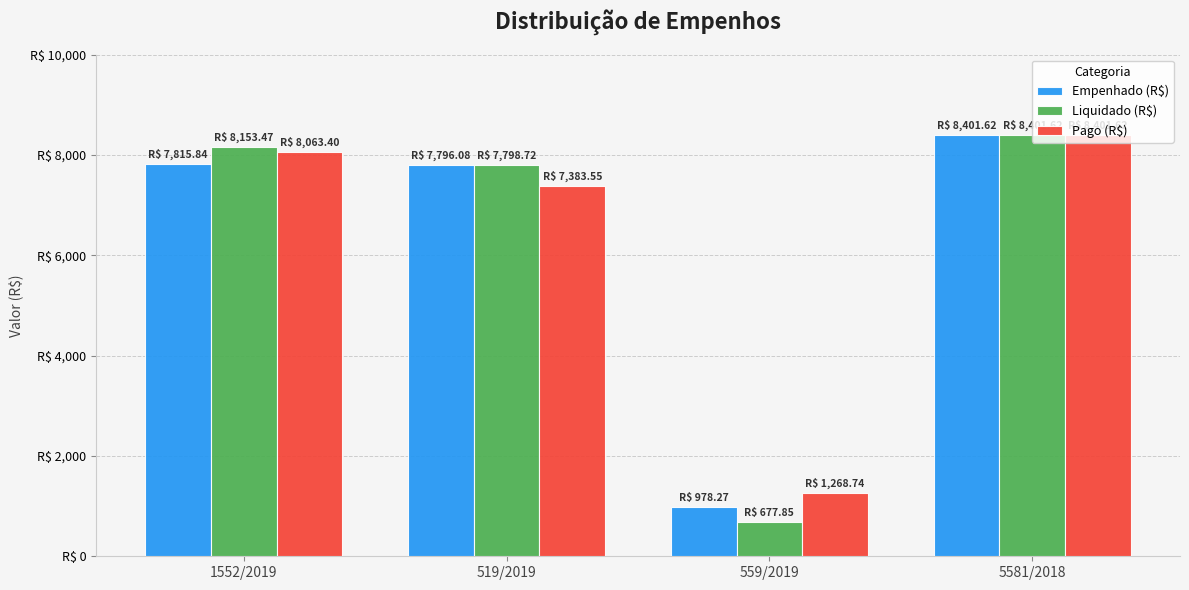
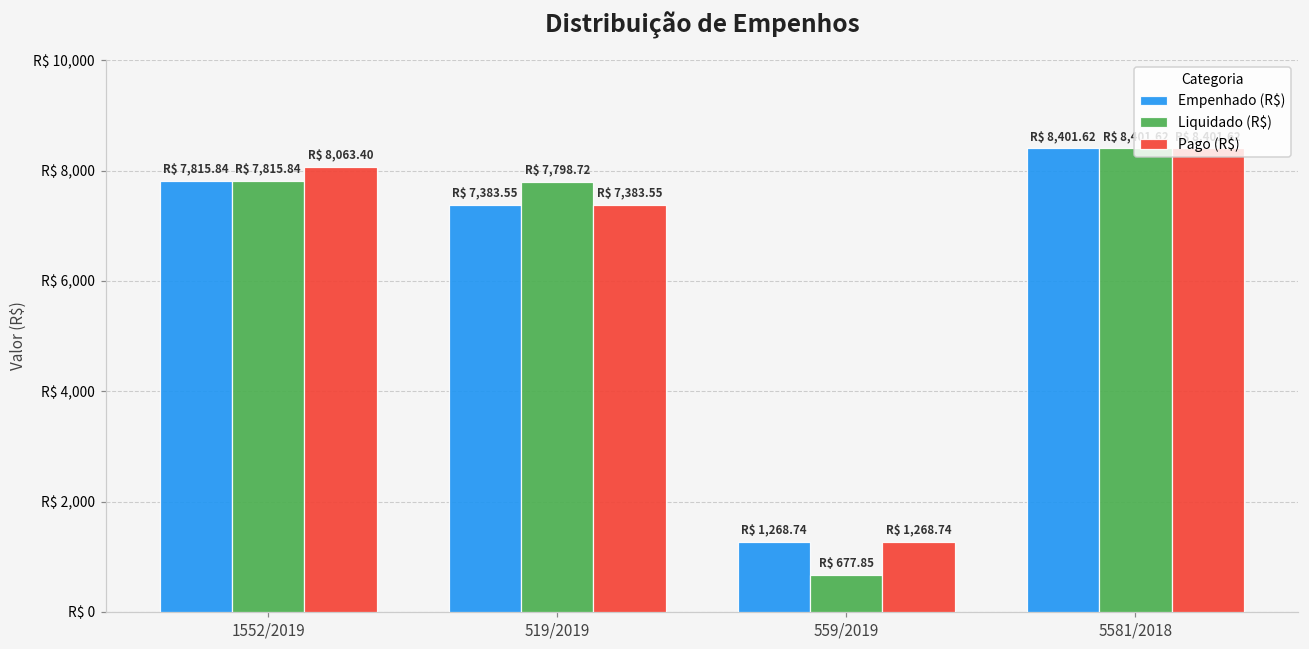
  {
    "Empenhado (R$)": {
      "1552/2019": "7,815.84",
-     "519/2019": "7,796.08",
-     "559/2019": "978.27",
+     "519/2019": "7,383.55",
+     "559/2019": "1,268.74",
      "5581/2018": "8,401.62"
    },
    "Liquidado (R$)": {
-     "1552/2019": "8,153.47",
+     "1552/2019": "7,815.84",
      "519/2019": "7,798.72",
      "559/2019": "677.85"
    },
    "Pago (R$)": {
      "1552/2019": "8,063.40",
      "519/2019": "7,383.55",
      "559/2019": "1,268.74"
    }
  }
